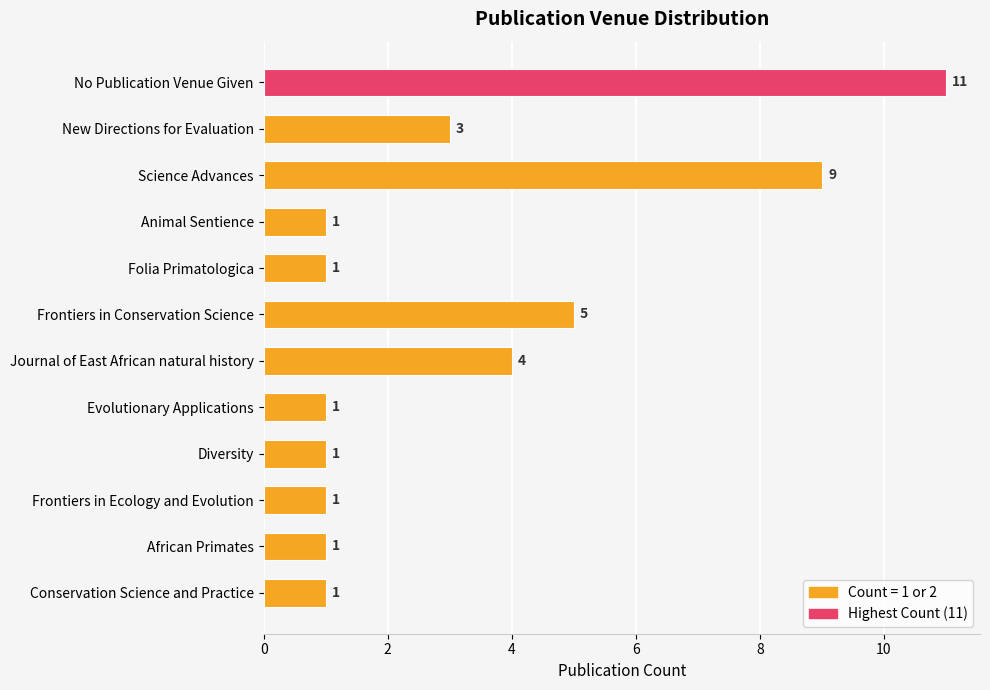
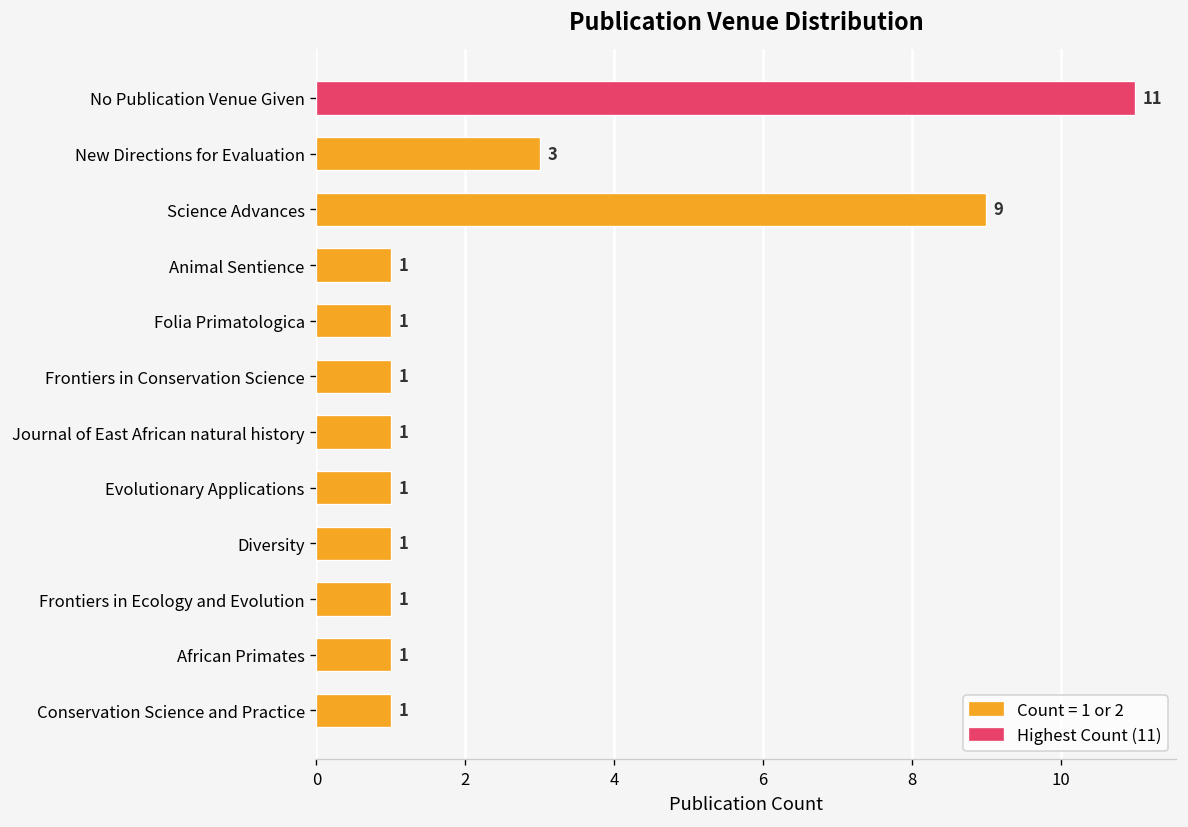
  {
    "No Publication Venue Given": 11,
    "New Directions for Evaluation": 3,
    "Science Advances": 9,
    "Animal Sentience": 1,
    "Folia Primatologica": 1,
-   "Frontiers in Conservation Science": 5,
-   "Journal of East African natural history": 4,
+   "Frontiers in Conservation Science": 1,
+   "Journal of East African natural history": 1,
    "Evolutionary Applications": 1,
    "Diversity": 1,
    "Frontiers in Ecology and Evolution": 1,
    "African Primates": 1,
    "Conservation Science and Practice": 1
  }
